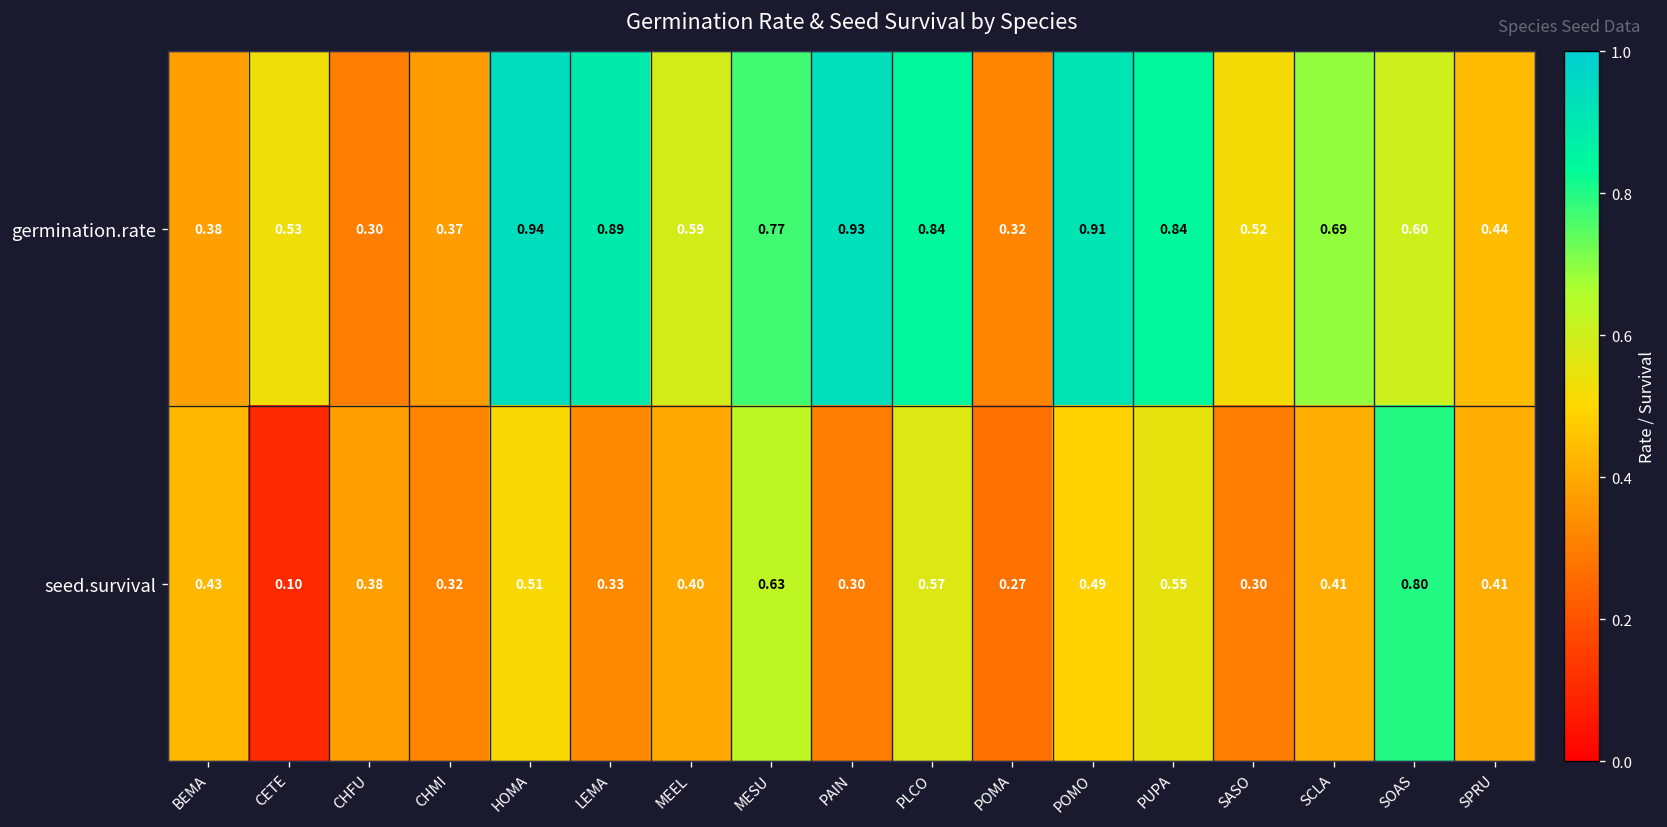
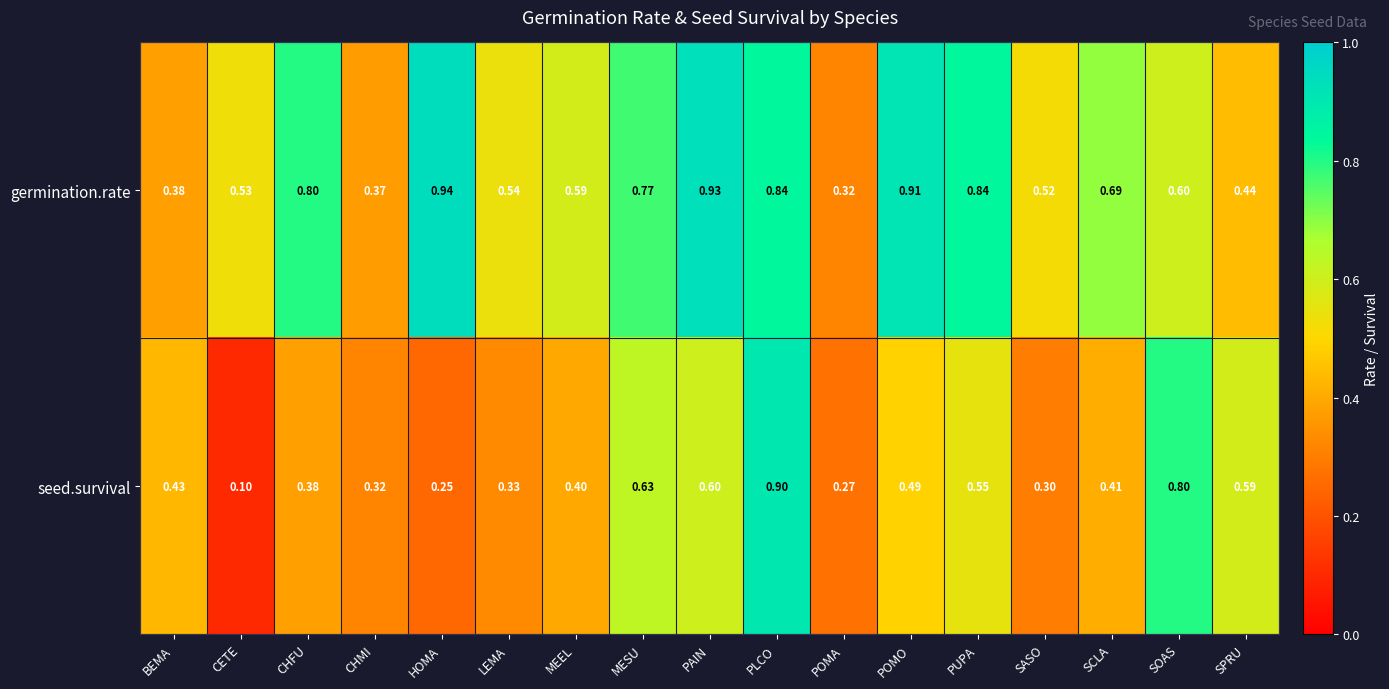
  {
    "germination.rate": {
      "BEMA": 0.38,
      "CETE": 0.53,
-     "CHFU": 0.30,
+     "CHFU": 0.80,
      "CHMI": 0.37,
      "HOMA": 0.94,
-     "LEMA": 0.89,
+     "LEMA": 0.54,
      "MEEL": 0.59,
      "MESU": 0.77,
      "PAIN": 0.93,
      "PLCO": 0.84,
      "POMA": 0.32,
      "POMO": 0.91,
      "PUPA": 0.84,
      "SASO": 0.52,
      "SCLA": 0.69,
      "SOAS": 0.60,
      "SPRU": 0.44
    },
    "seed.survival": {
      "BEMA": 0.43,
      "CETE": 0.10,
      "CHFU": 0.38,
      "CHMI": 0.32,
-     "HOMA": 0.51,
+     "HOMA": 0.25,
      "LEMA": 0.33,
      "MEEL": 0.40,
      "MESU": 0.63,
-     "PAIN": 0.30,
-     "PLCO": 0.57,
+     "PAIN": 0.60,
+     "PLCO": 0.90,
      "POMA": 0.27,
      "POMO": 0.49,
      "PUPA": 0.55,
      "SASO": 0.30,
      "SCLA": 0.41,
      "SOAS": 0.80,
-     "SPRU": 0.41
+     "SPRU": 0.59
    }
  }
